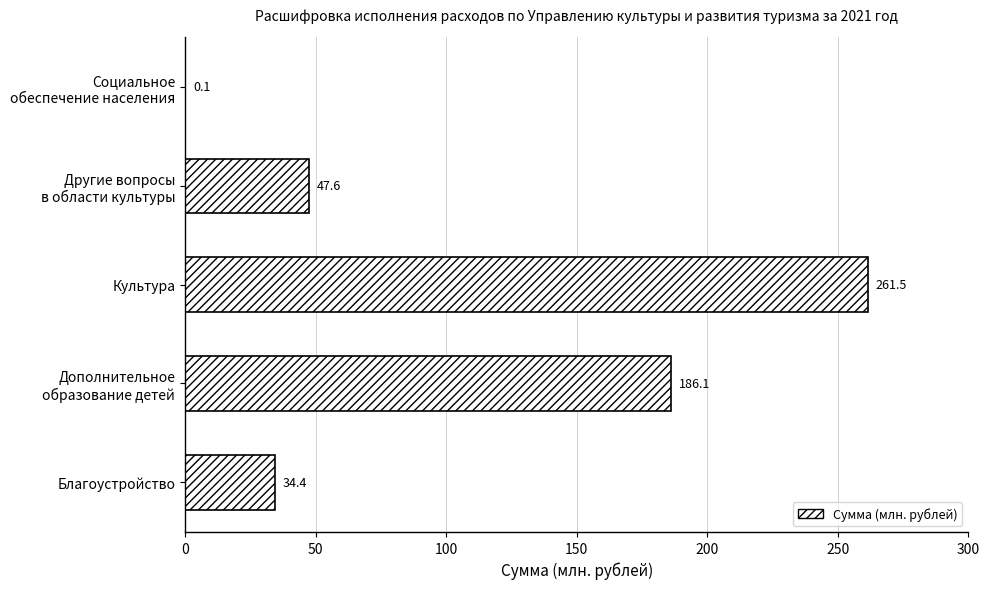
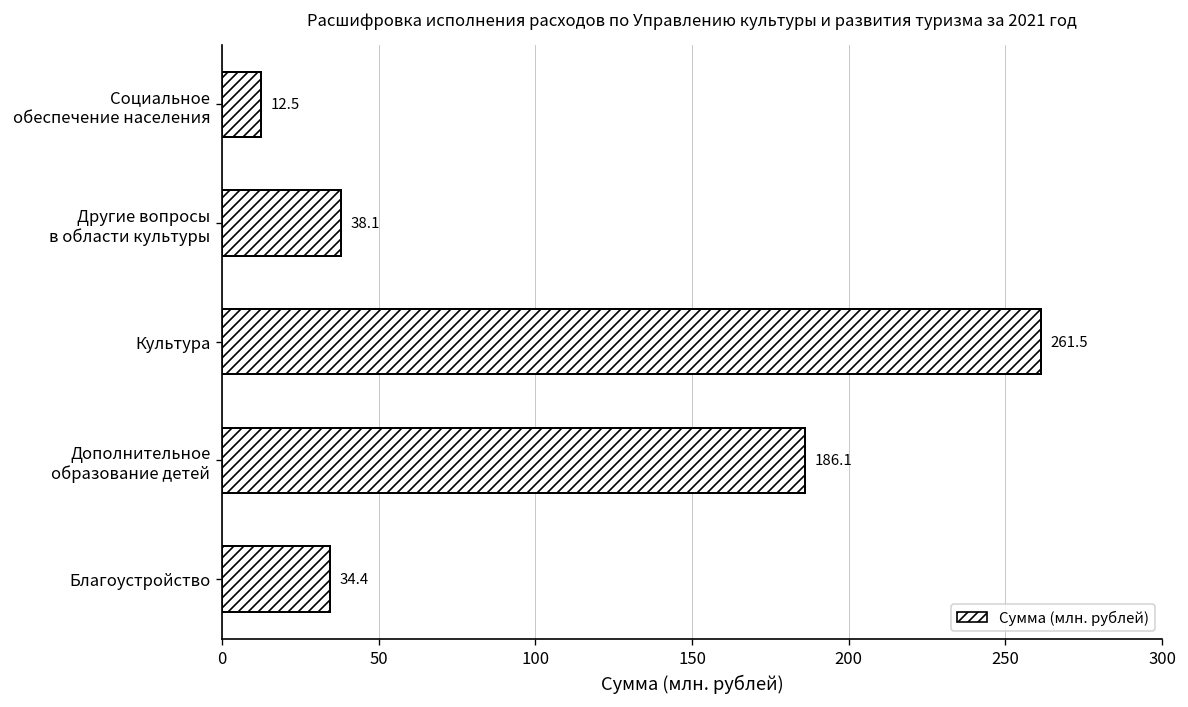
  {
-   "Социальное обеспечение населения": 0.1,
-   "Другие вопросы в области культуры": 47.6,
+   "Социальное обеспечение населения": 12.5,
+   "Другие вопросы в области культуры": 38.1,
    "Культура": 261.5,
    "Дополнительное образование детей": 186.1,
    "Благоустройство": 34.4
  }
